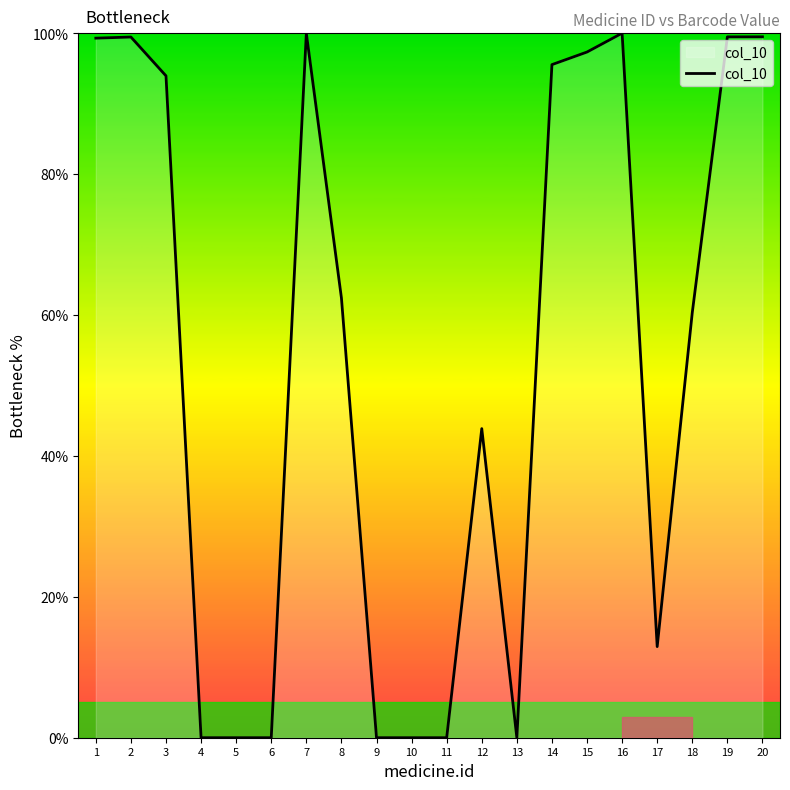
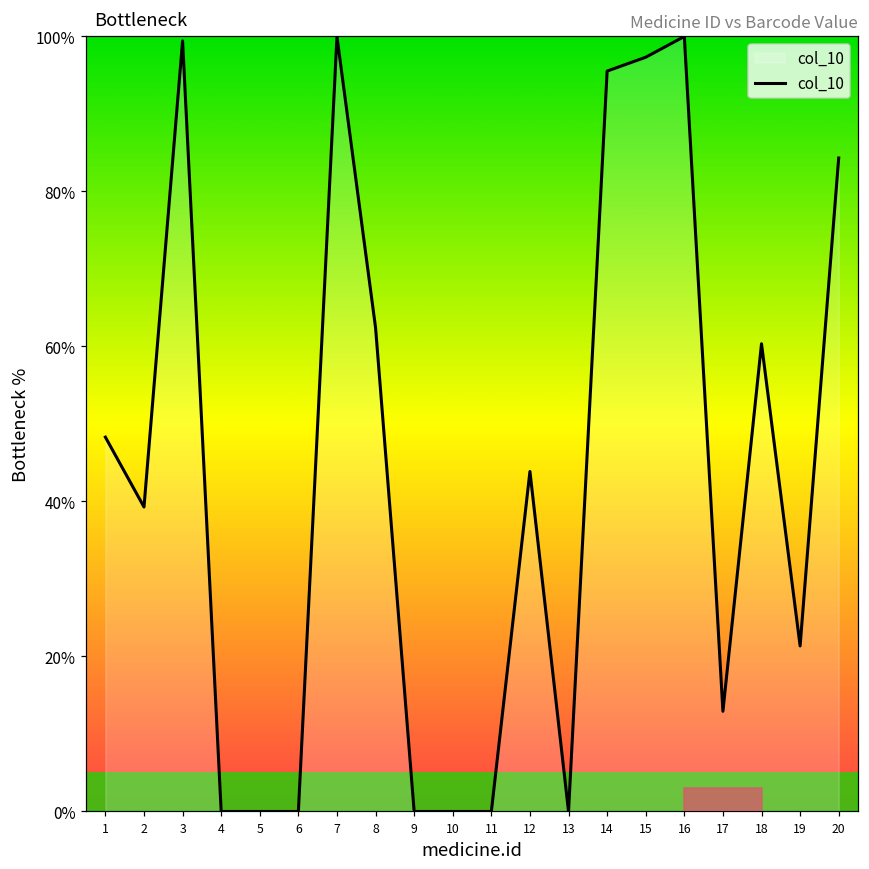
  {
-   "1": "99%",
-   "2": "99%",
-   "3": "94%",
+   "1": "48%",
+   "2": "39%",
+   "3": "99%",
    "7": "100%",
    "8": "62%",
    "12": "44%",
    "14": "96%",
    "15": "97%",
    "16": "100%",
    "17": "13%",
    "18": "60%",
-   "19": "99%",
-   "20": "99%"
+   "19": "21%",
+   "20": "84%"
  }
